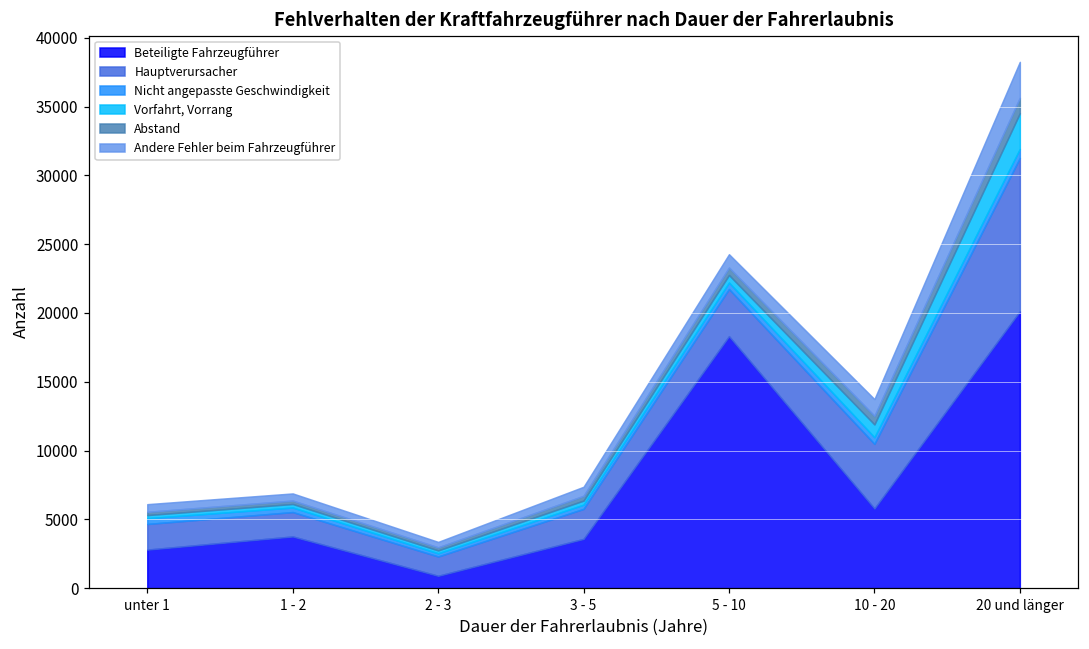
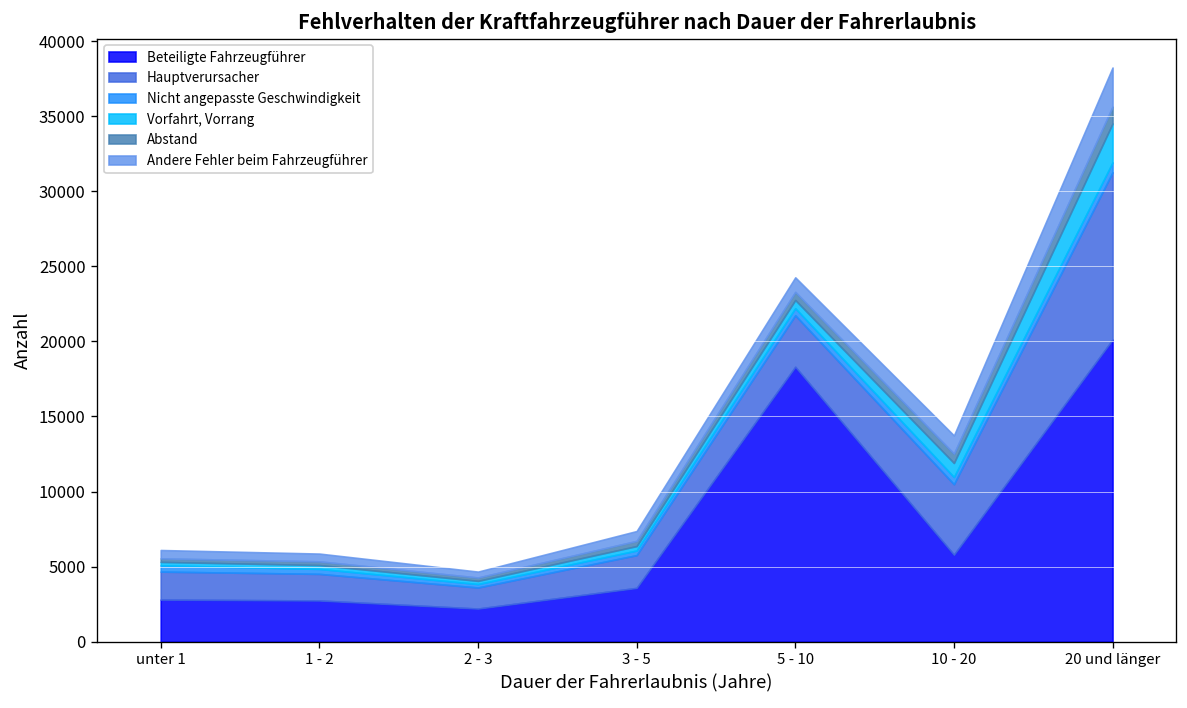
  {
    "Beteiligte Fahrzeugführer": {
      "unter 1": 2800,
-     "1 - 2": 3800,
-     "2 - 3": 900,
+     "1 - 2": 2700,
+     "2 - 3": 2200,
      "3 - 5": 3600,
      "5 - 10": 18300,
      "10 - 20": 5800,
      "20 und länger": 20100
    }
  }
